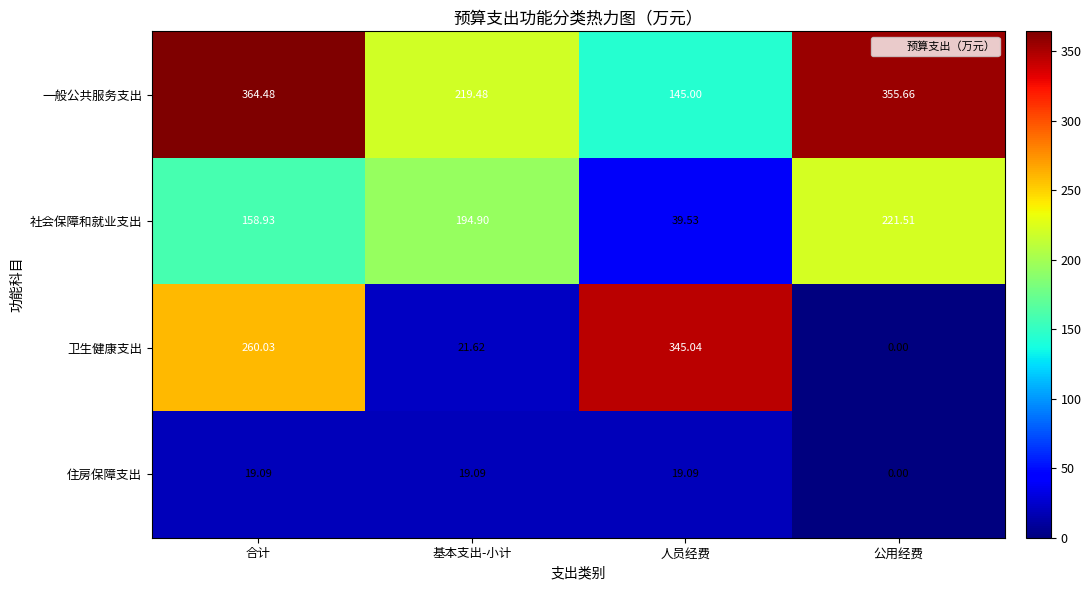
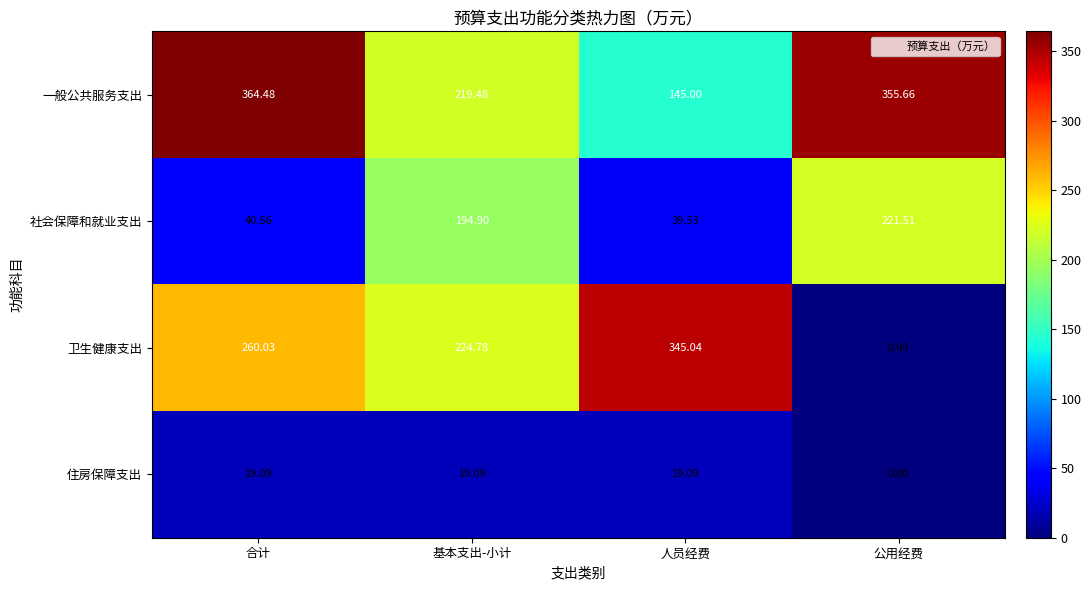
  {
    "一般公共服务支出": {
      "合计": 364.48,
      "基本支出-小计": 219.48,
      "人员经费": 145.00,
      "公用经费": 355.66
    },
    "社会保障和就业支出": {
-     "合计": 158.93,
+     "合计": 40.56,
      "基本支出-小计": 194.90,
      "人员经费": 39.53,
      "公用经费": 221.51
    },
    "卫生健康支出": {
      "合计": 260.03,
-     "基本支出-小计": 21.62,
+     "基本支出-小计": 224.78,
      "人员经费": 345.04,
      "公用经费": 0.00
    },
    "住房保障支出": {
      "合计": 19.09,
      "基本支出-小计": 19.09,
      "人员经费": 19.09,
      "公用经费": 0.00
    }
  }
